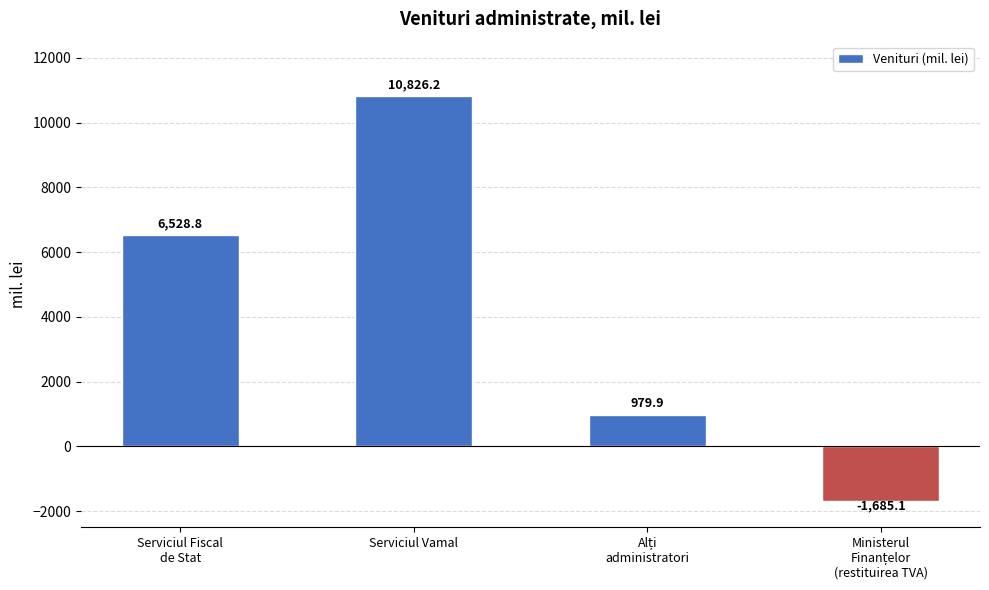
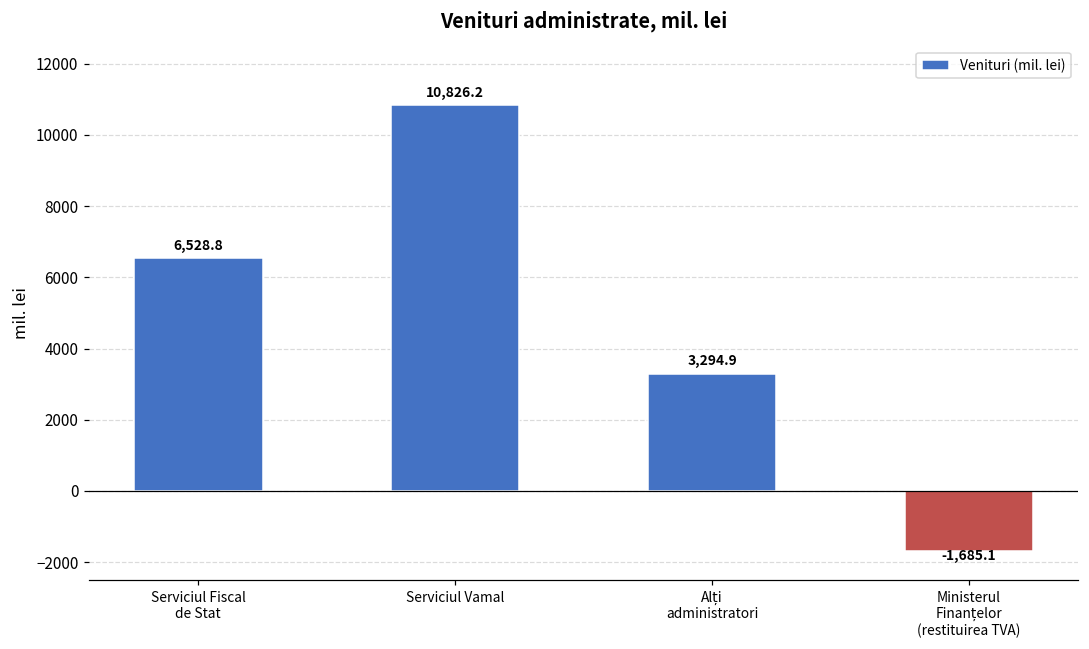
  {
    "Serviciul Fiscal de Stat": "6,528.8",
    "Serviciul Vamal": "10,826.2",
-   "Alți administratori": "979.9",
+   "Alți administratori": "3,294.9",
    "Ministerul Finanțelor (restituirea TVA)": "-1,685.1"
  }
